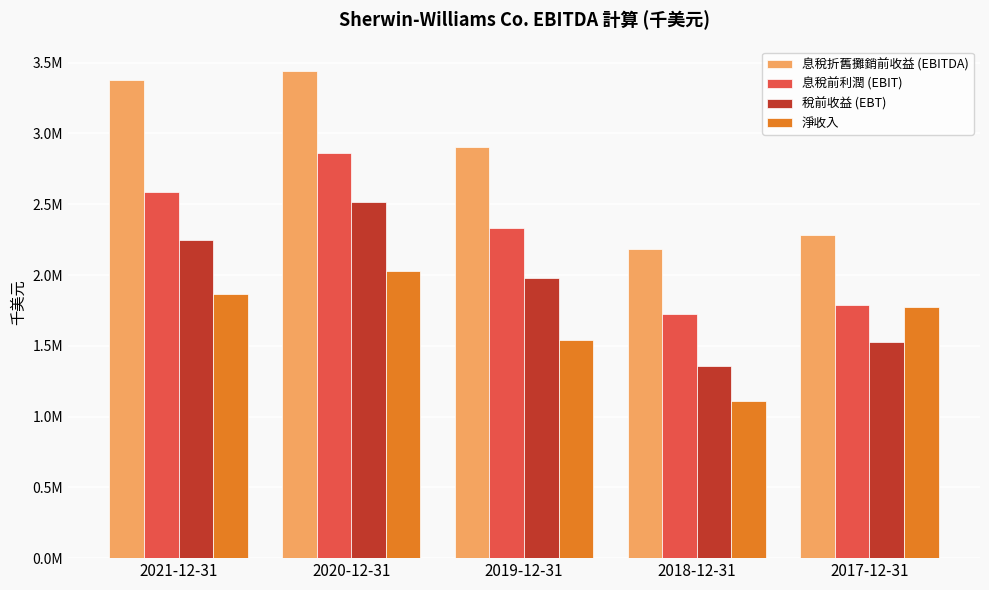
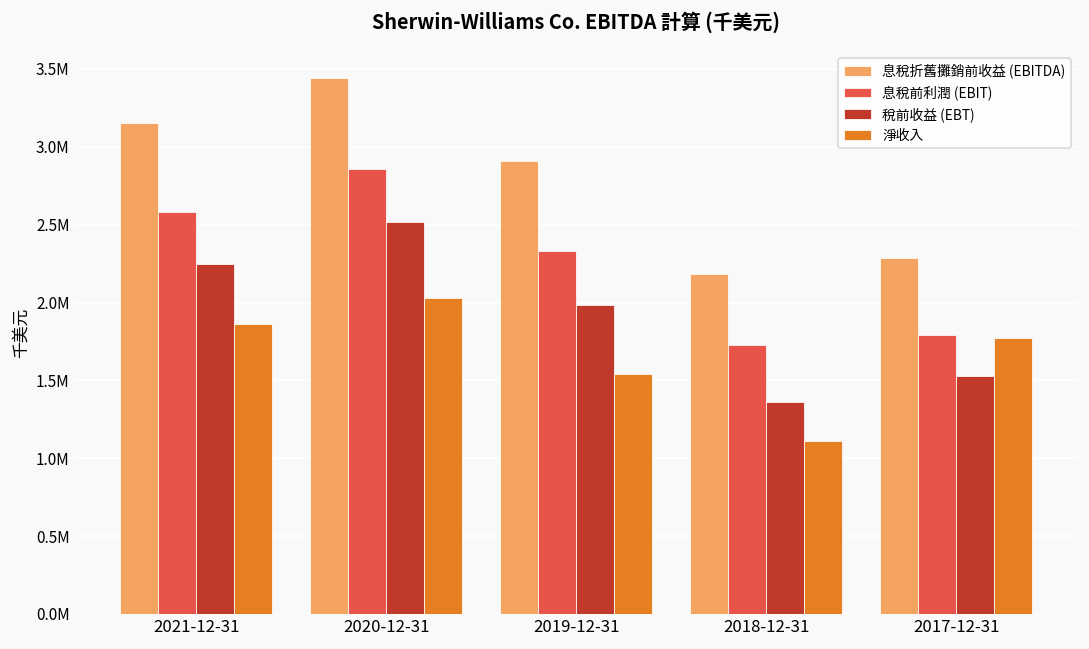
  {
    "息稅折舊攤銷前收益 (EBITDA)": {
-     "2021-12-31": 3380000,
+     "2021-12-31": 3160000,
      "2020-12-31": 3440000,
      "2019-12-31": 2910000,
      "2018-12-31": 2190000,
      "2017-12-31": 2280000
    }
  }
